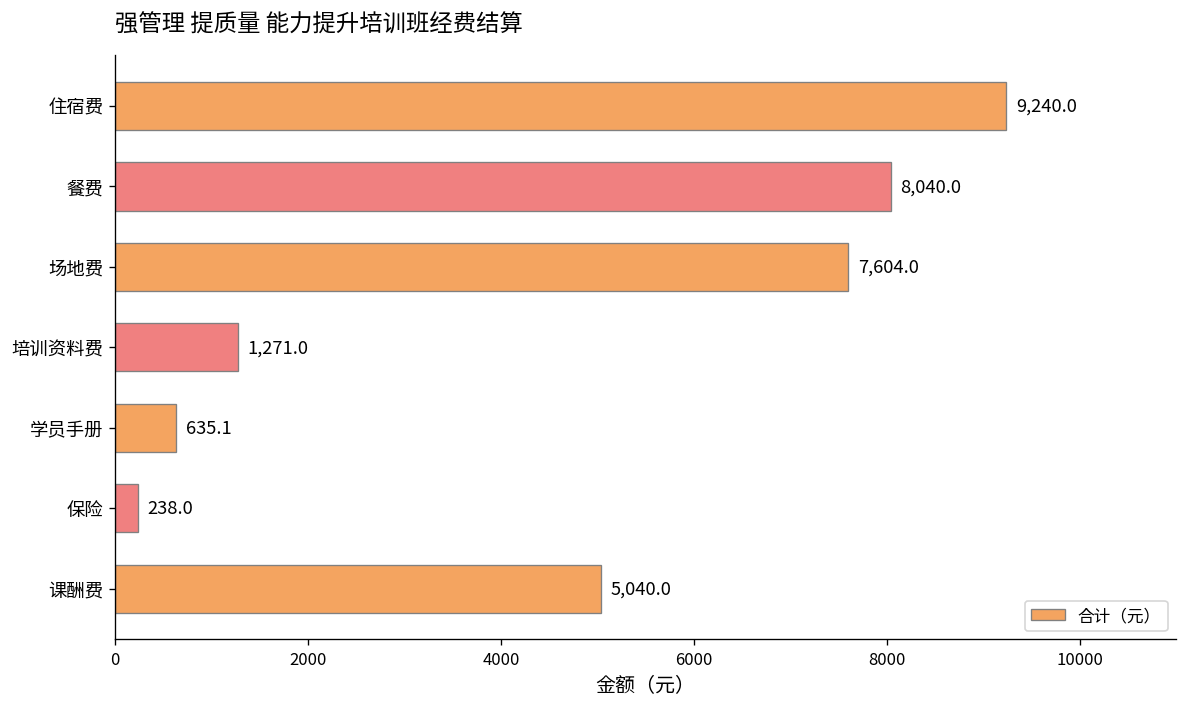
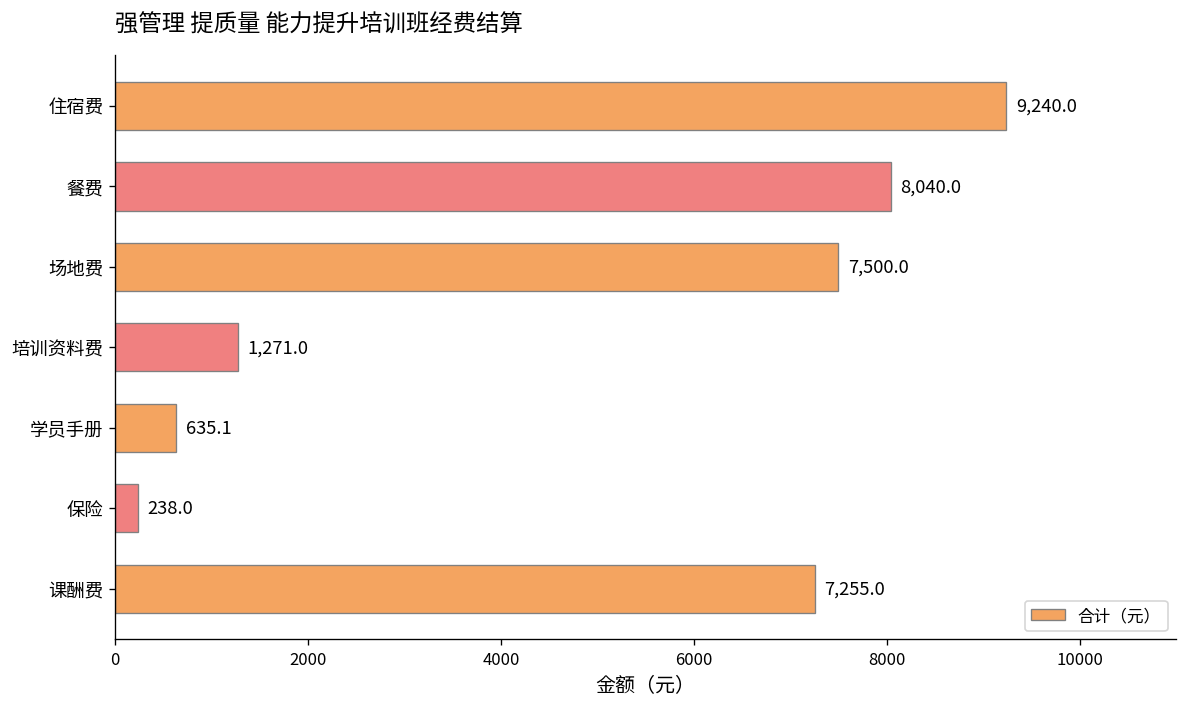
  {
    "住宿费": "9,240.0",
    "餐费": "8,040.0",
-   "场地费": "7,604.0",
+   "场地费": "7,500.0",
    "培训资料费": "1,271.0",
    "学员手册": "635.1",
    "保险": "238.0",
-   "课酬费": "5,040.0"
+   "课酬费": "7,255.0"
  }
